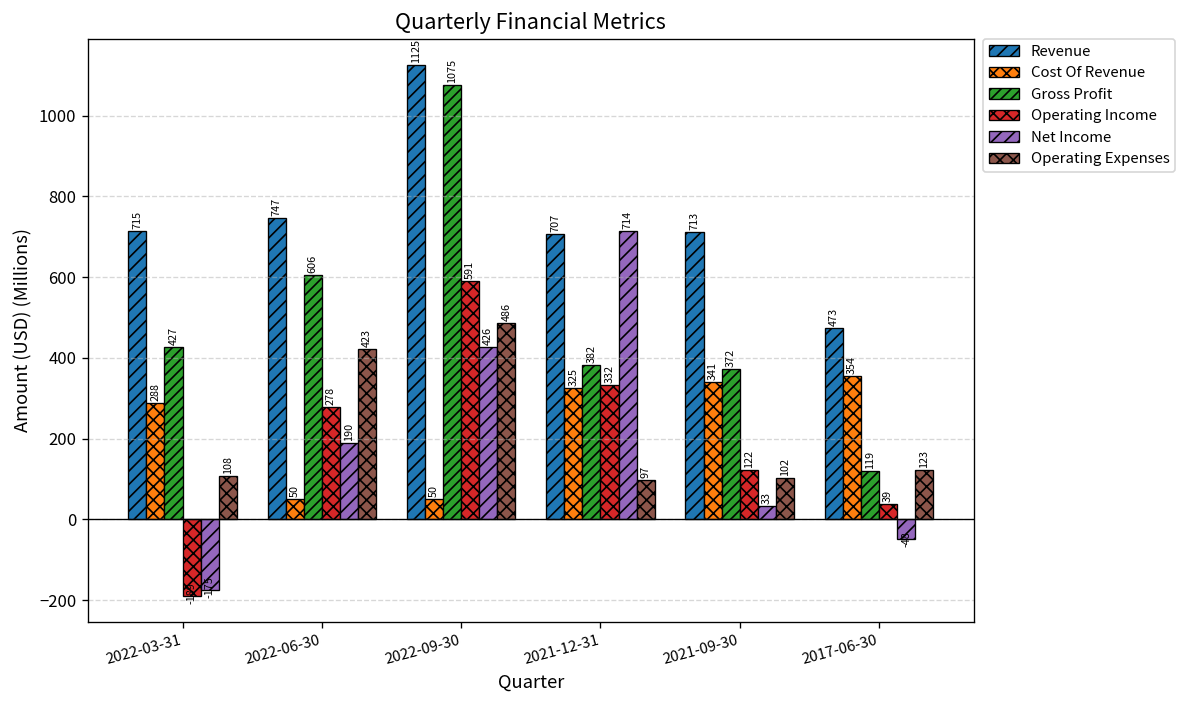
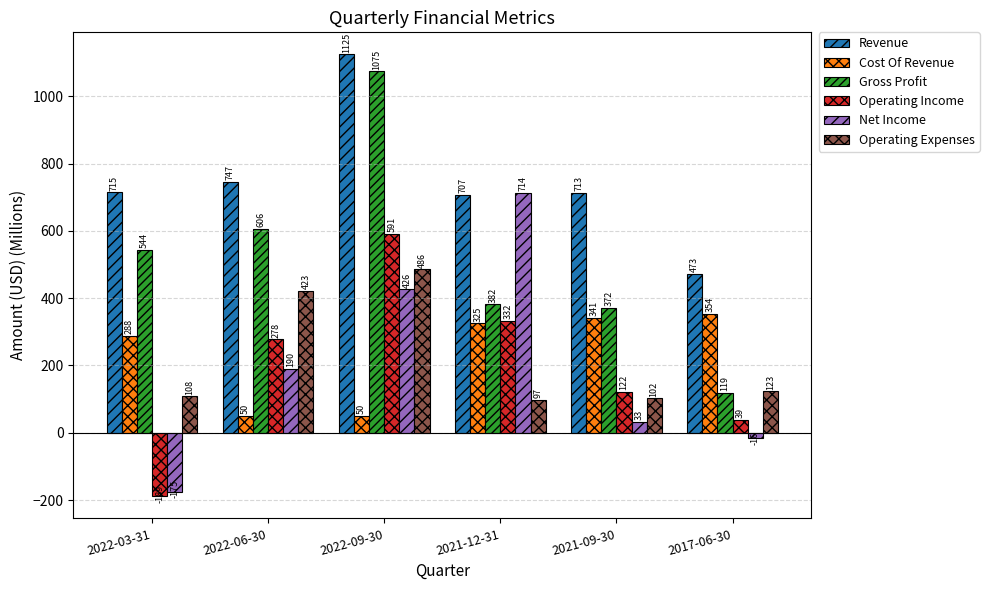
  {
    "Revenue": {
      "2022-03-31": 715,
      "2022-06-30": 747,
      "2022-09-30": 1125,
      "2021-12-31": 707,
      "2021-09-30": 713,
      "2017-06-30": 473
    },
    "Cost Of Revenue": {
      "2022-03-31": 288,
      "2022-06-30": 50,
      "2022-09-30": 50,
      "2021-12-31": 325,
      "2021-09-30": 341,
      "2017-06-30": 354
    },
    "Gross Profit": {
-     "2022-03-31": 427,
+     "2022-03-31": 544,
      "2022-06-30": 606,
      "2022-09-30": 1075,
      "2021-12-31": 382,
      "2021-09-30": 372,
      "2017-06-30": 119
    },
    "Operating Income": {
      "2022-03-31": -189,
      "2022-06-30": 278,
      "2022-09-30": 591,
      "2021-12-31": 332,
      "2021-09-30": 122,
      "2017-06-30": 39
    },
    "Net Income": {
      "2022-03-31": -175,
      "2022-06-30": 190,
      "2022-09-30": 426,
      "2021-12-31": 714,
      "2021-09-30": 33,
-     "2017-06-30": -48
+     "2017-06-30": -16
    },
    "Operating Expenses": {
      "2022-03-31": 108,
      "2022-06-30": 423,
      "2022-09-30": 486,
      "2021-12-31": 97,
      "2021-09-30": 102,
      "2017-06-30": 123
    }
  }
